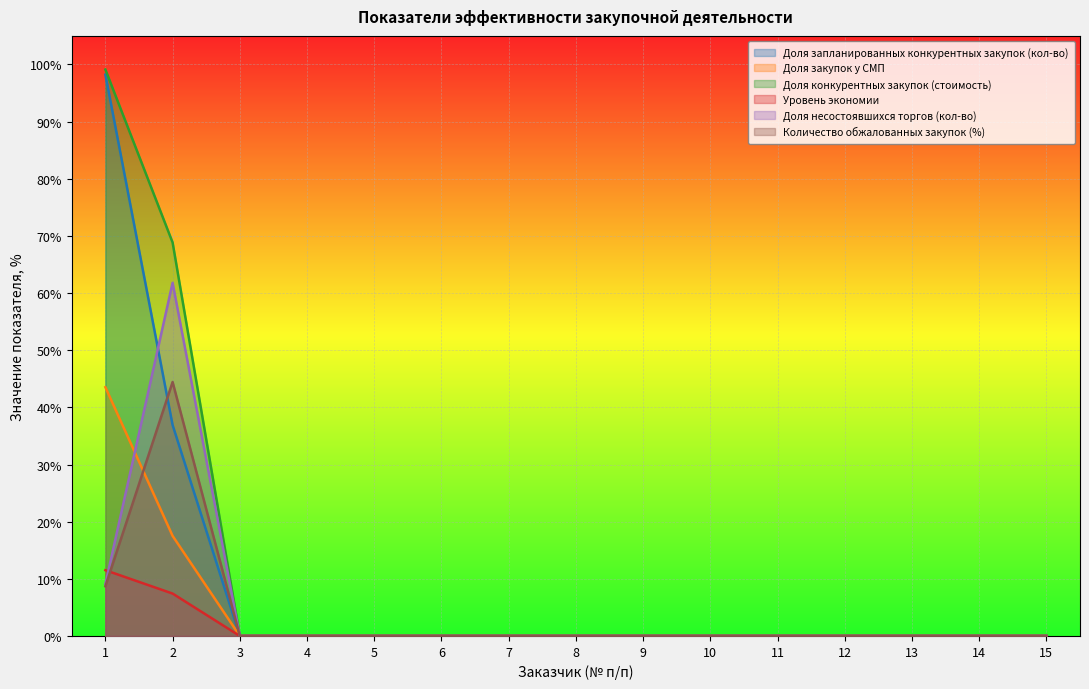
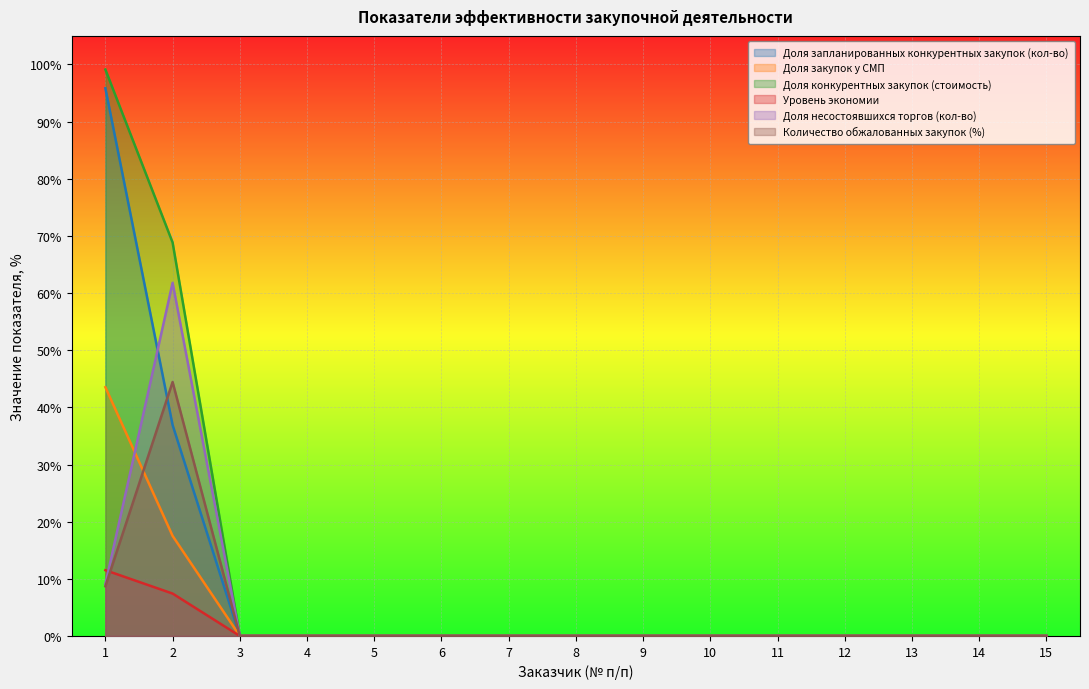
  {
    "Доля запланированных конкурентных закупок (кол-во)": {
-     "1": "98%",
+     "1": "96%",
      "2": "37%"
    },
    "Доля конкурентных закупок (стоимость)": {
      "1": "99%",
      "2": "69%"
    },
    "Доля несостоявшихся торгов (кол-во)": {
      "2": "62%"
    }
  }
